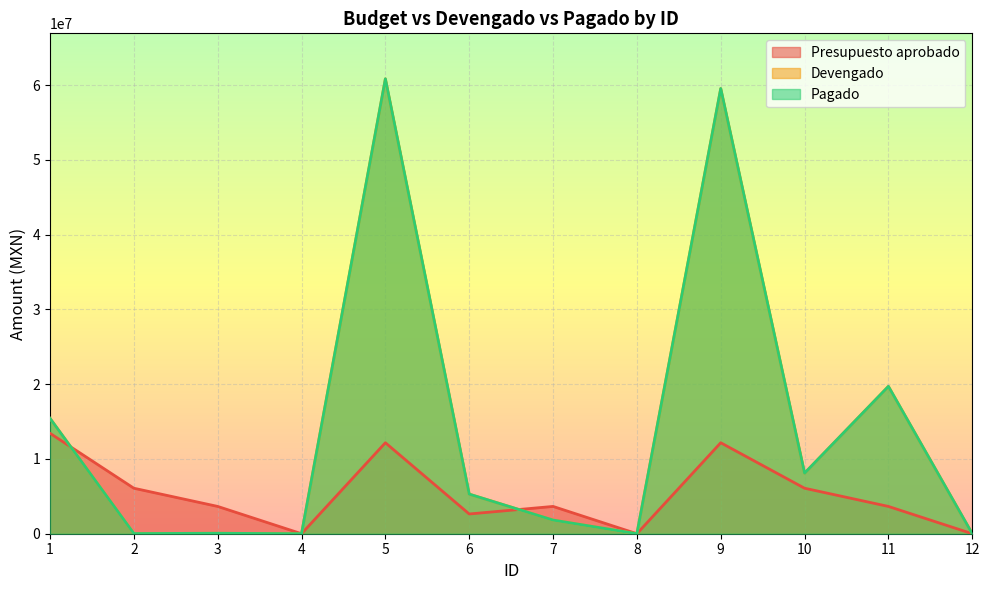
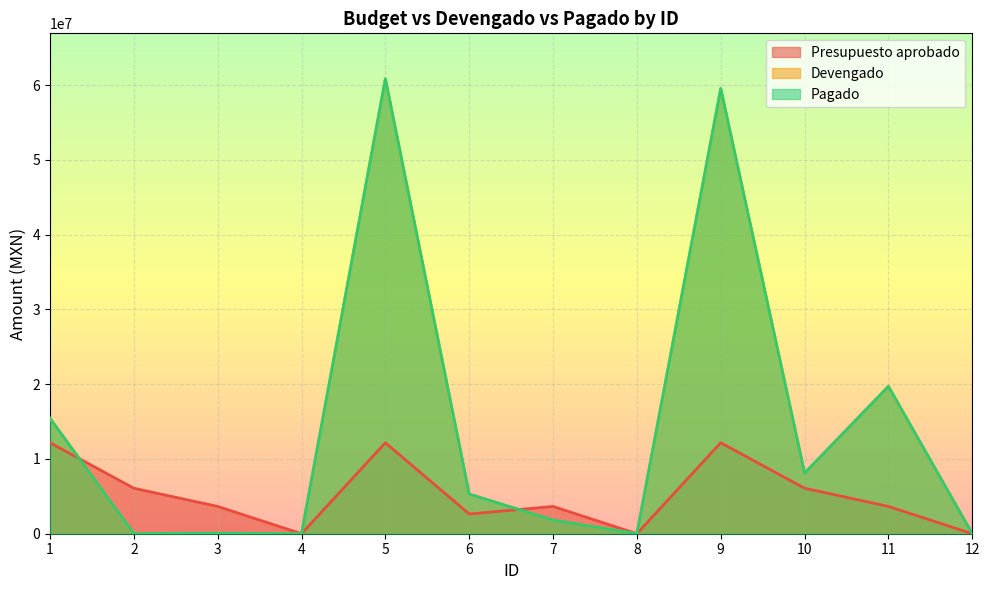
  {
    "Presupuesto aprobado": {
-     "1": 13000000,
+     "1": 12000000,
      "2": 6000000,
      "3": 4000000,
      "5": 12000000,
      "6": 3000000,
      "7": 4000000,
      "9": 12000000,
      "10": 6000000,
      "11": 4000000
    },
    "Pagado": {
      "1": 15000000,
      "2": 0,
      "3": 0,
      "5": 61000000,
      "6": 5000000,
      "7": 2000000,
      "9": 60000000,
      "10": 8000000,
      "11": 20000000
    }
  }
